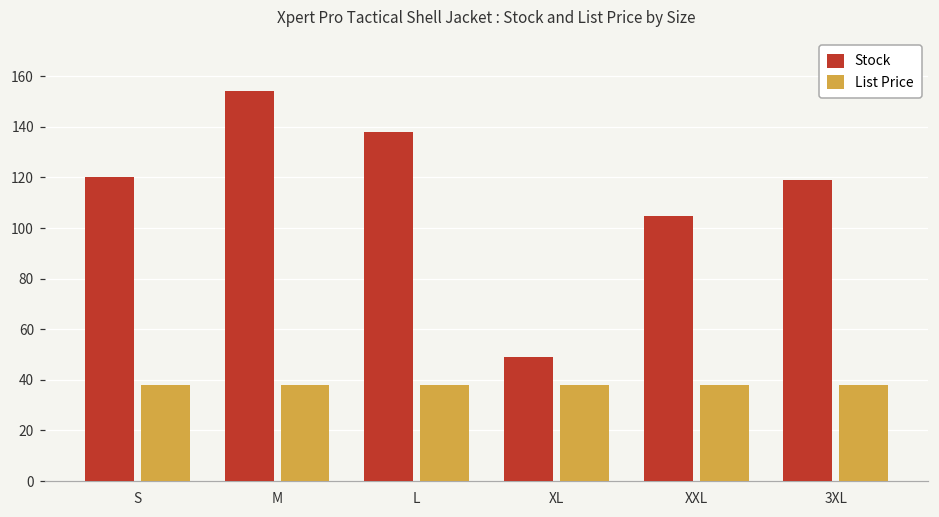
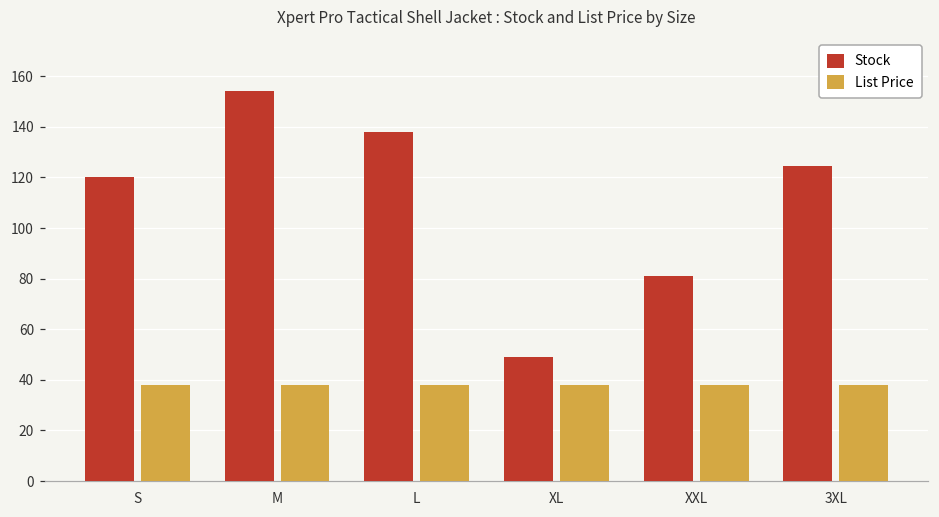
  {
    "Stock": {
      "S": 120,
      "M": 154,
      "L": 138,
      "XL": 49,
-     "XXL": 105,
-     "3XL": 119
+     "XXL": 81,
+     "3XL": 125
    },
    "List Price": {
      "S": 38,
      "M": 38,
      "L": 38,
      "XL": 38,
      "XXL": 38,
      "3XL": 38
    }
  }
